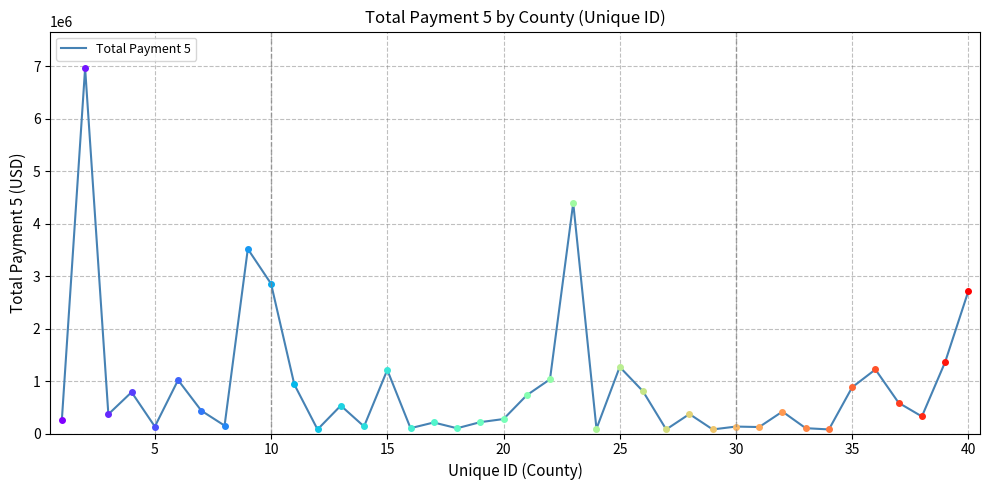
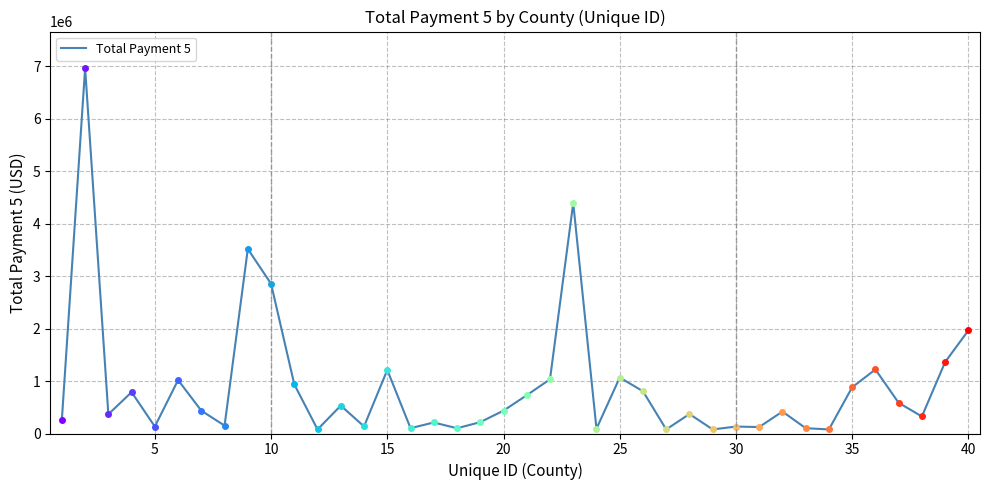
  {
    "Total Payment 5": {
-     "20": 300000,
-     "25": 1300000,
-     "40": 2700000
+     "20": 400000,
+     "25": 1100000,
+     "40": 2000000
    }
  }
